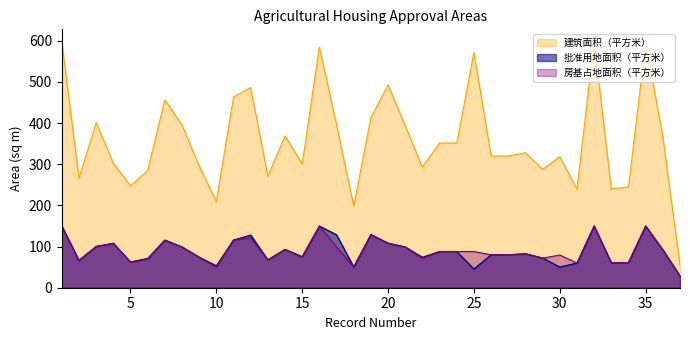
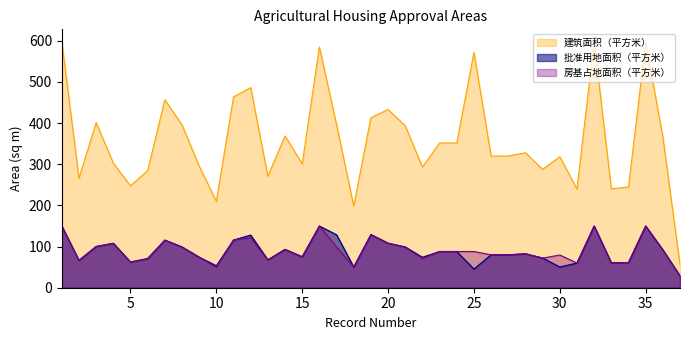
  {
    "建筑面积（平方米）": {
      "5": 250,
      "10": 210,
      "15": 300,
-     "20": 490,
+     "20": 430,
      "25": 570,
      "30": 320
    },
    "批准用地面积（平方米）": {
      "25": 50,
      "30": 50
    },
    "房基占地面积（平方米）": {
      "25": 90,
      "30": 80
    }
  }
